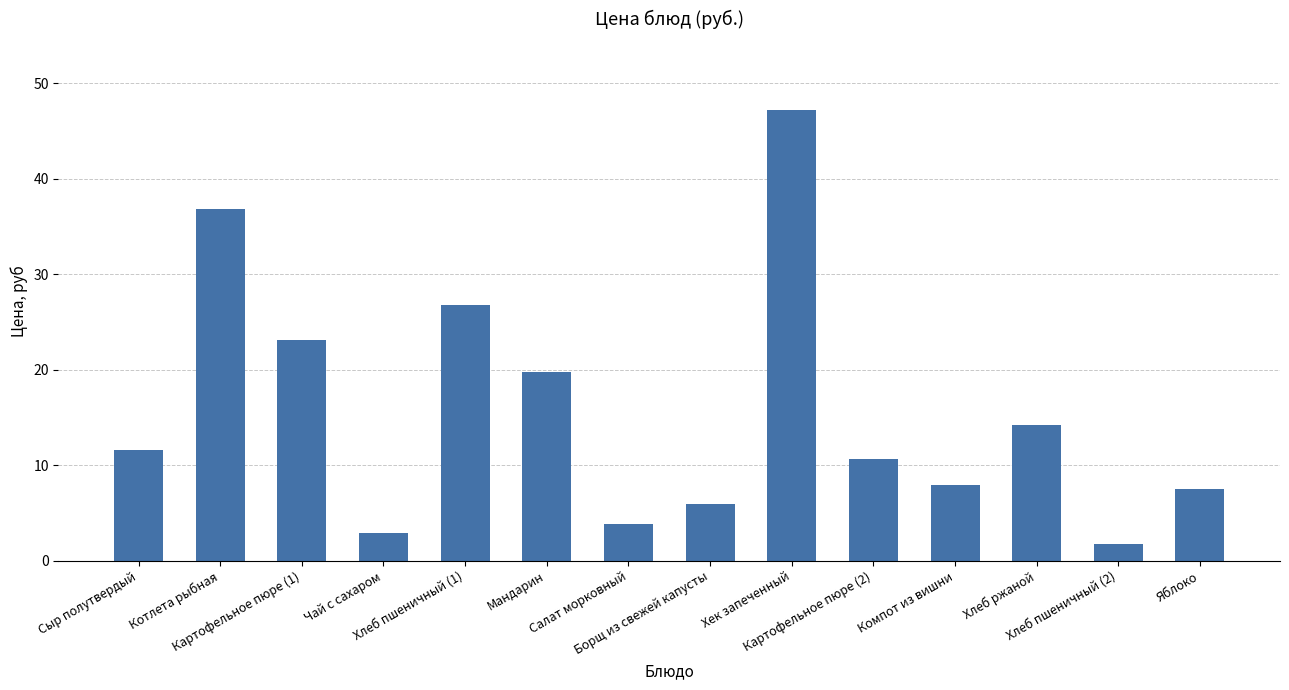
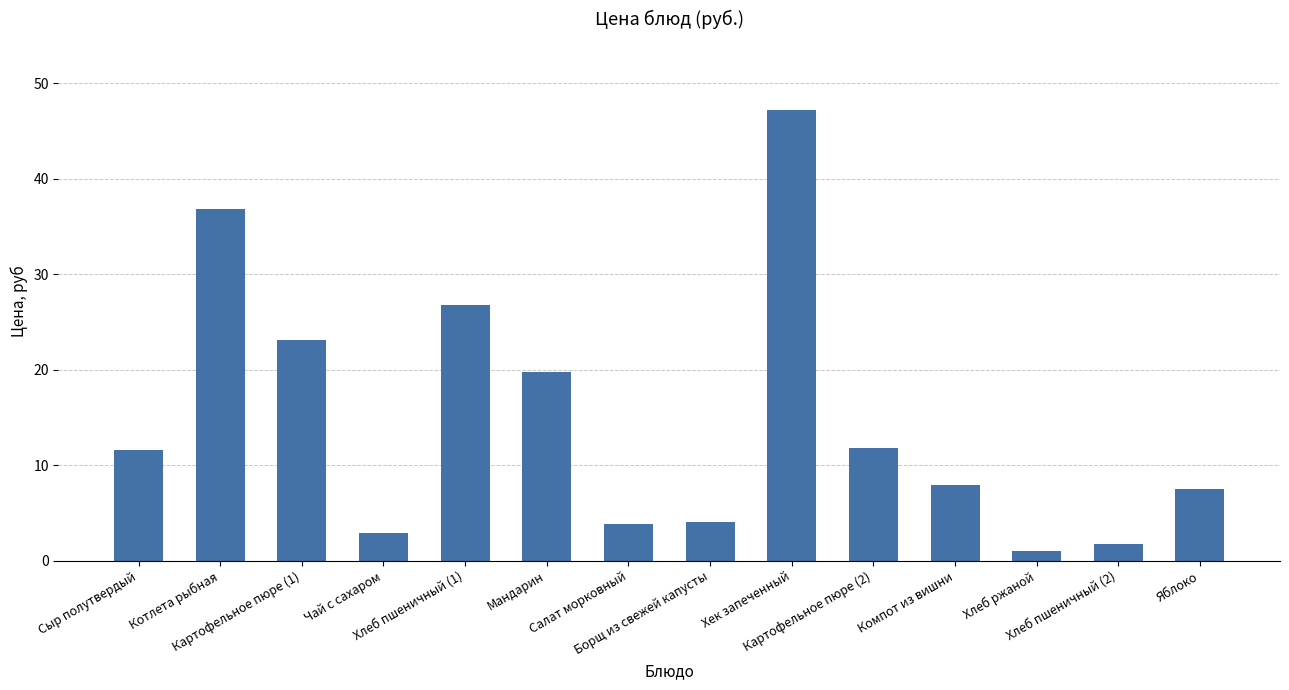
  {
    "Сыр полутвердый": 12,
    "Котлета рыбная": 37,
    "Картофельное пюре (1)": 23,
    "Чай с сахаром": 3,
    "Хлеб пшеничный (1)": 27,
    "Мандарин": 20,
    "Салат морковный": 4,
-   "Борщ из свежей капусты": 6,
+   "Борщ из свежей капусты": 4,
    "Хек запеченный": 47,
-   "Картофельное пюре (2)": 11,
+   "Картофельное пюре (2)": 12,
    "Компот из вишни": 8,
-   "Хлеб ржаной": 14,
+   "Хлеб ржаной": 1,
    "Хлеб пшеничный (2)": 2,
    "Яблоко": 8
  }
